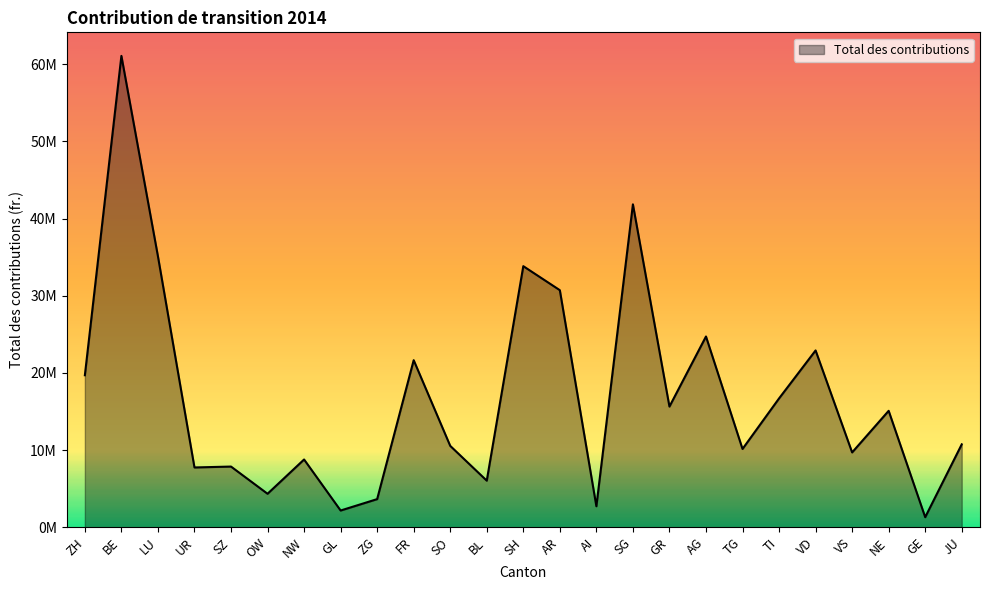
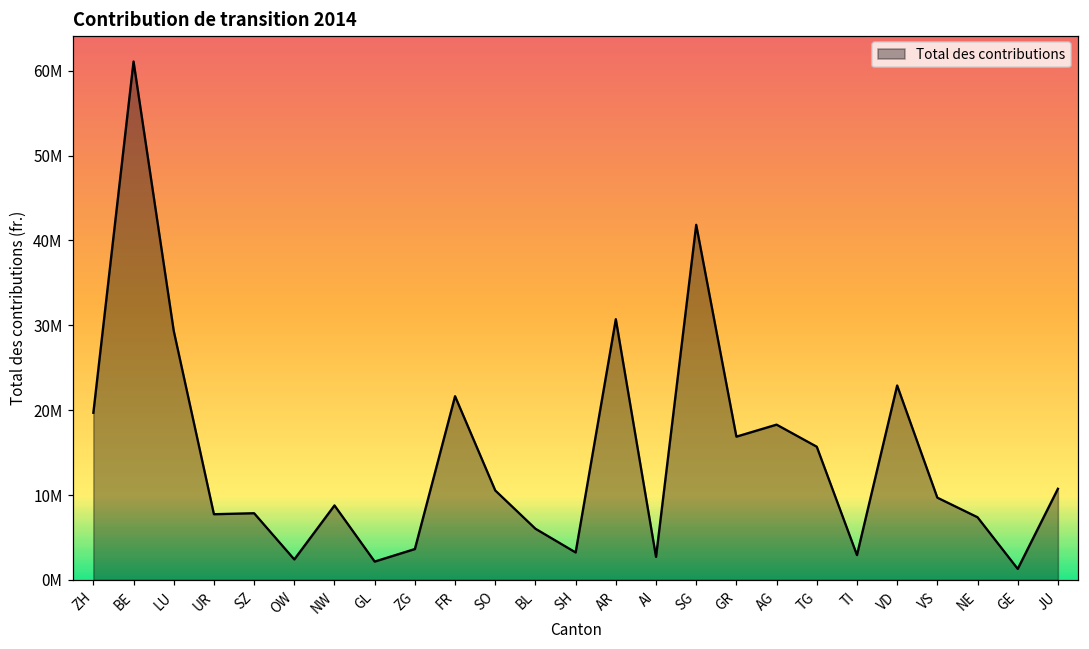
  {
    "ZH": 20000000,
    "BE": 61000000,
-   "LU": 35000000,
+   "LU": 29000000,
    "UR": 8000000,
    "SZ": 8000000,
-   "OW": 4000000,
+   "OW": 2000000,
    "NW": 9000000,
    "GL": 2000000,
    "ZG": 4000000,
    "FR": 22000000,
    "SO": 11000000,
    "BL": 6000000,
-   "SH": 34000000,
+   "SH": 3000000,
    "AR": 31000000,
    "AI": 3000000,
    "SG": 42000000,
-   "GR": 16000000,
-   "AG": 25000000,
-   "TG": 10000000,
-   "TI": 17000000,
+   "GR": 17000000,
+   "AG": 18000000,
+   "TG": 16000000,
+   "TI": 3000000,
    "VD": 23000000,
    "VS": 10000000,
-   "NE": 15000000,
+   "NE": 7000000,
    "GE": 1000000,
    "JU": 11000000
  }
